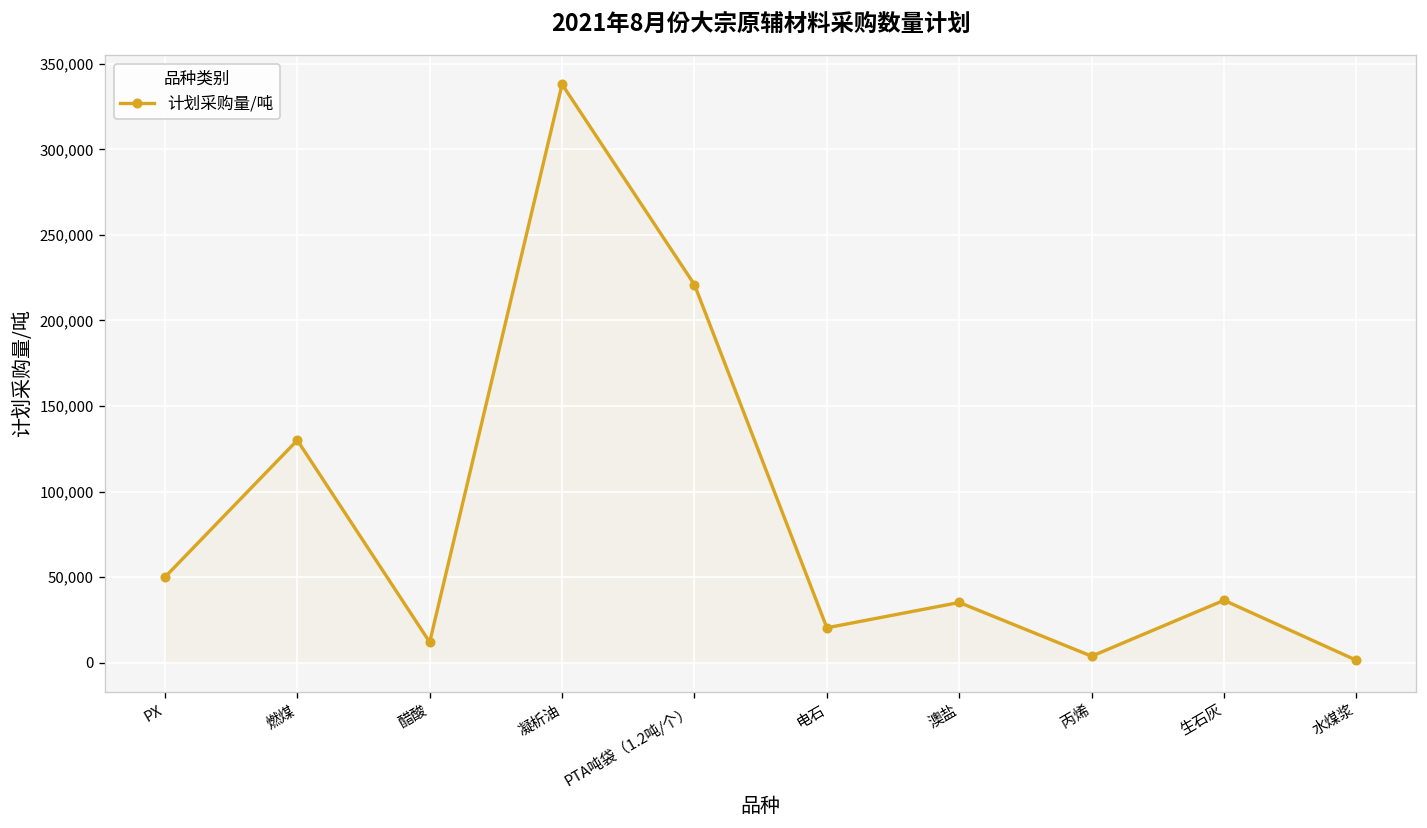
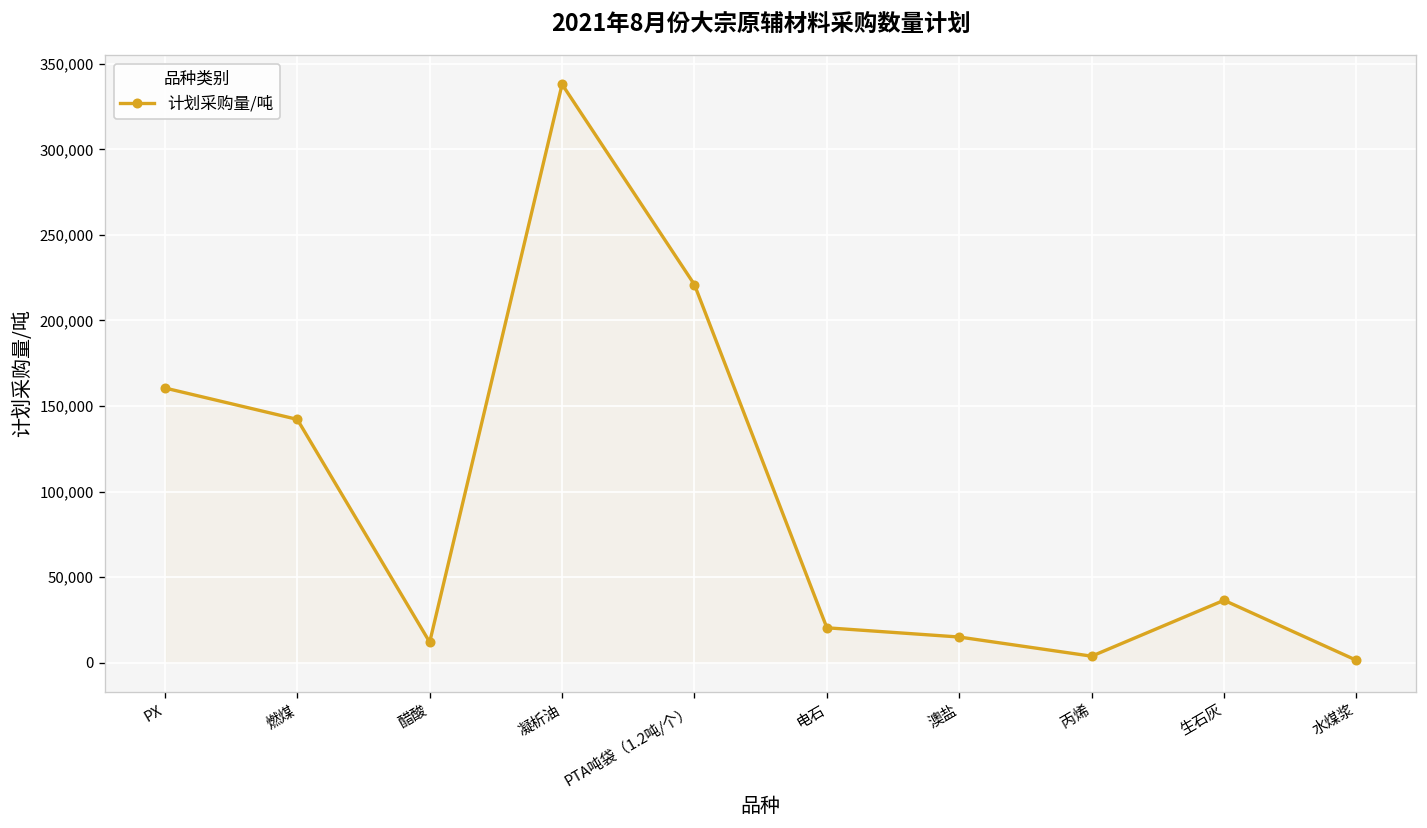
  {
-   "PX": "50,000",
-   "燃煤": "130,000",
+   "PX": "161,000",
+   "燃煤": "142,000",
    "醋酸": "12,000",
    "凝析油": "338,000",
    "PTA吨袋（1.2吨/个）": "221,000",
    "电石": "20,000",
-   "澳盐": "35,000",
+   "澳盐": "15,000",
    "丙烯": "4,000",
    "生石灰": "36,000",
    "水煤浆": "1,000"
  }
